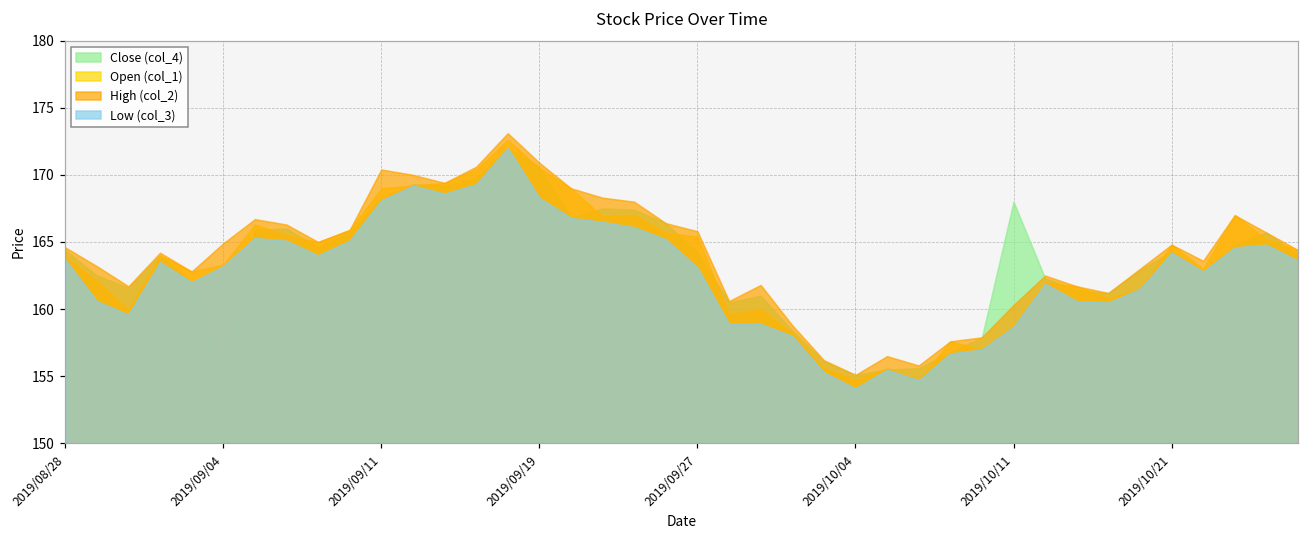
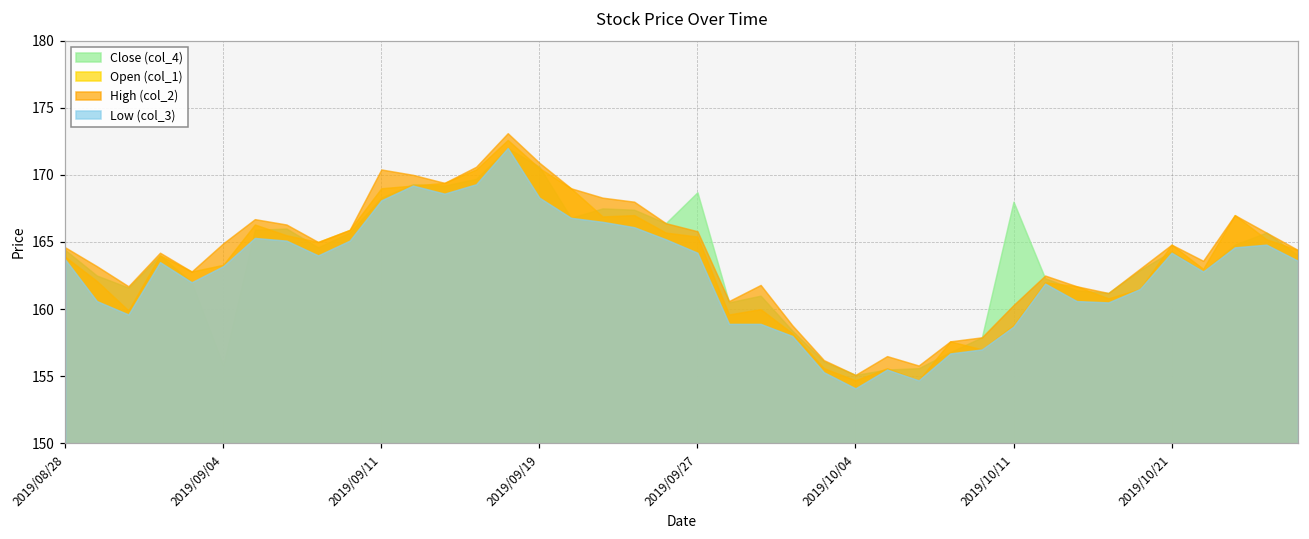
  {
    "Close (col_4)": {
      "2019/09/04": 155.8,
-     "2019/09/27": 164.2,
+     "2019/09/27": 168.7,
      "2019/10/11": 168.0
    },
    "Low (col_3)": {
      "2019/09/19": 168.3,
-     "2019/09/27": 163.1,
+     "2019/09/27": 164.2,
      "2019/10/04": 154.1
    }
  }
